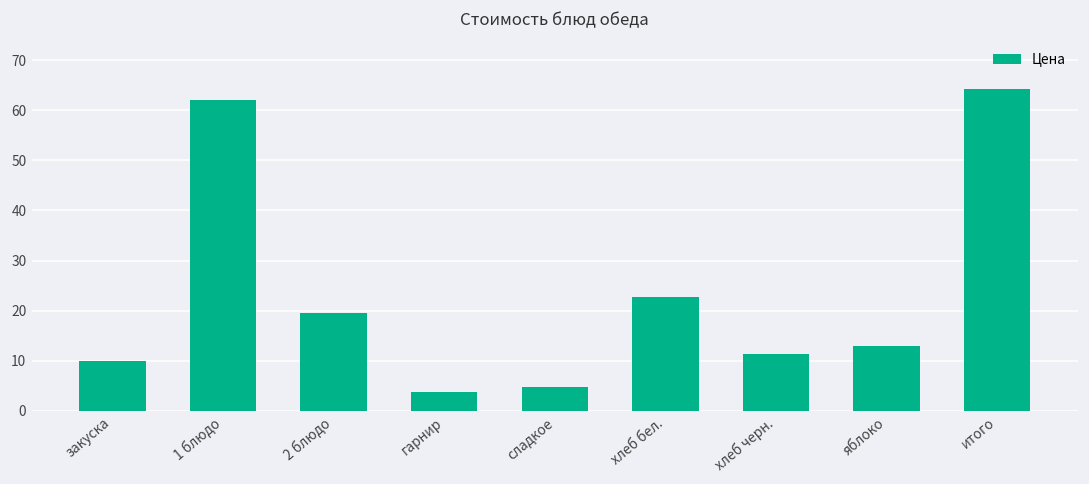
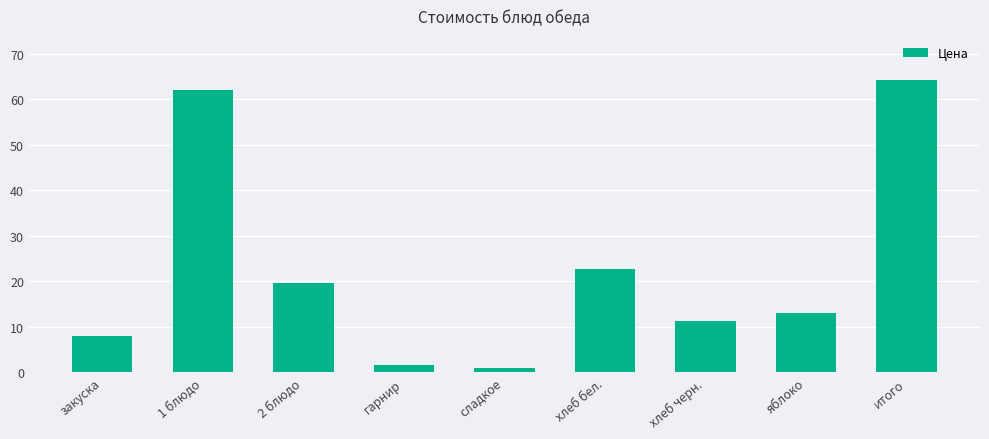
  {
-   "закуска": 10,
+   "закуска": 8,
    "1 блюдо": 62,
    "2 блюдо": 20,
-   "гарнир": 4,
-   "сладкое": 5,
+   "гарнир": 2,
+   "сладкое": 1,
    "хлеб бел.": 23,
    "хлеб черн.": 11,
    "яблоко": 13,
    "итого": 64
  }
